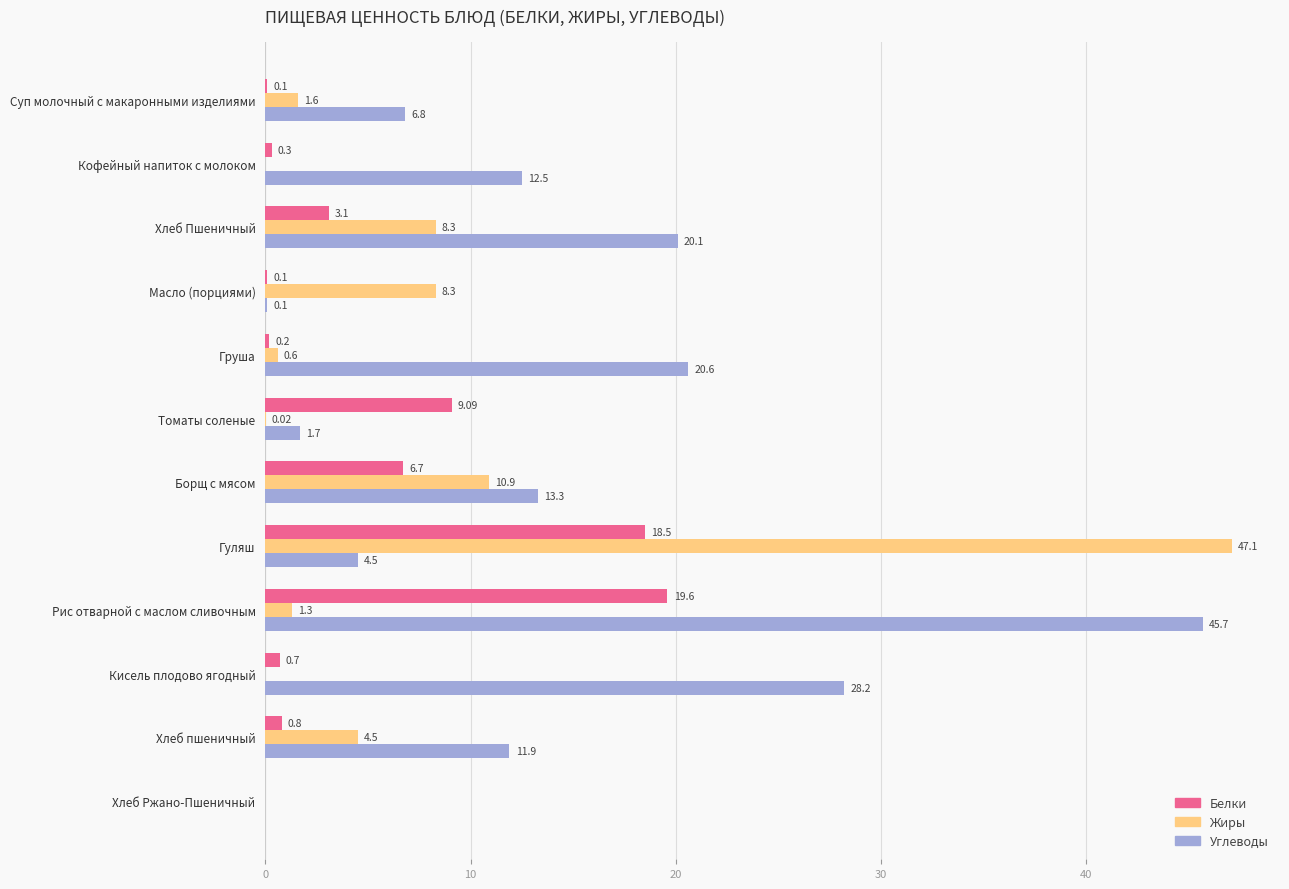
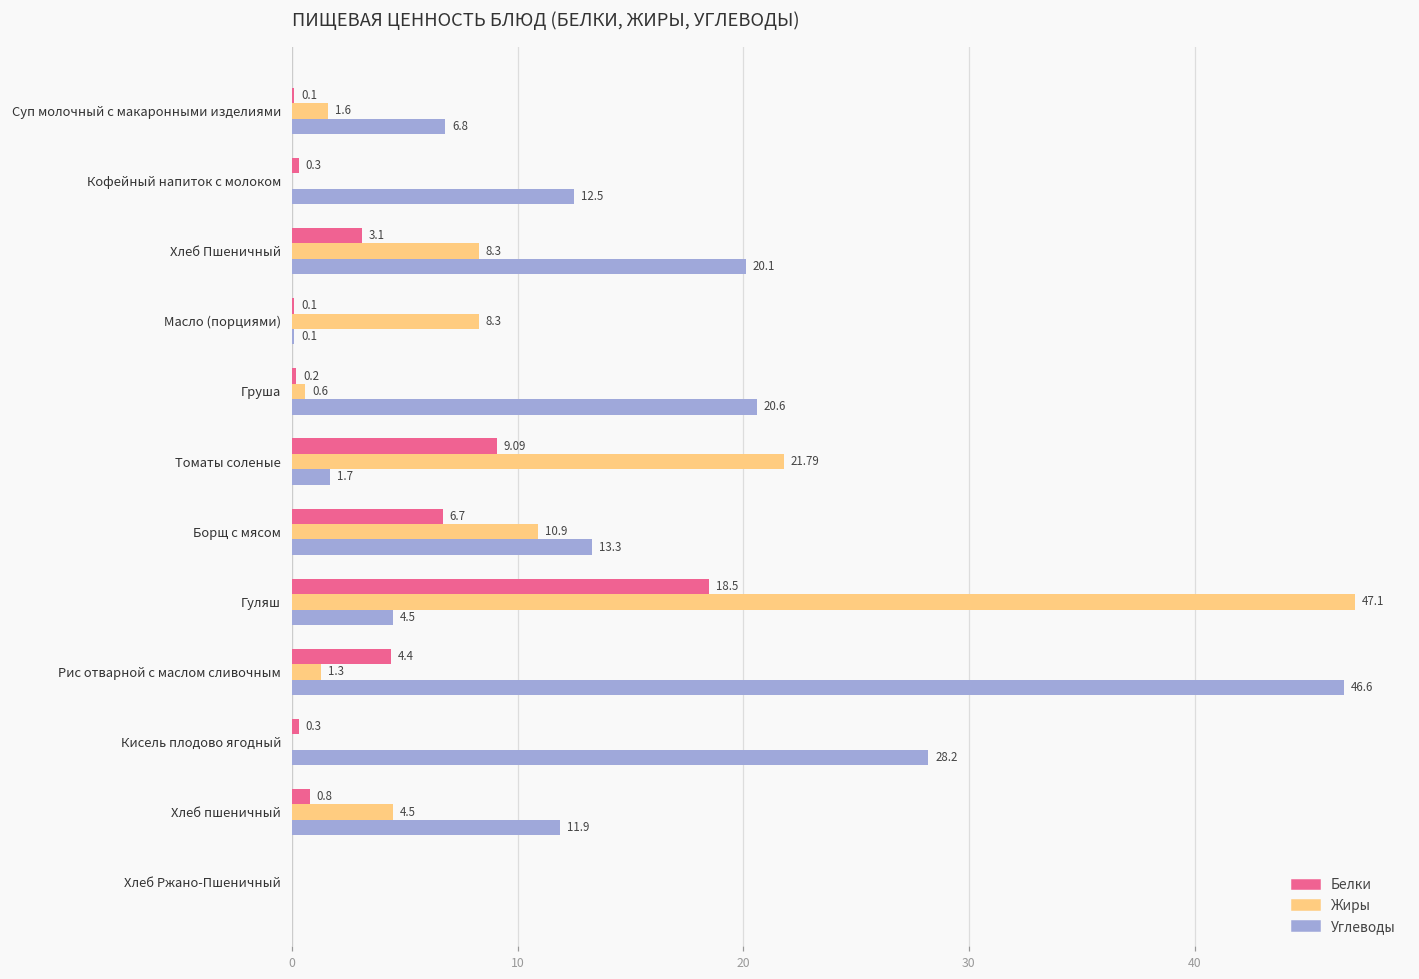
  {
    "Белки": {
      "Суп молочный с макаронными изделиями": 0.1,
      "Кофейный напиток с молоком": 0.3,
      "Хлеб Пшеничный": 3.1,
      "Масло (порциями)": 0.1,
      "Груша": 0.2,
      "Томаты соленые": 9.09,
      "Борщ с мясом": 6.7,
      "Гуляш": 18.5,
-     "Рис отварной с маслом сливочным": 19.6,
-     "Кисель плодово ягодный": 0.7,
+     "Рис отварной с маслом сливочным": 4.4,
+     "Кисель плодово ягодный": 0.3,
      "Хлеб пшеничный": 0.8
    },
    "Жиры": {
      "Суп молочный с макаронными изделиями": 1.6,
      "Хлеб Пшеничный": 8.3,
      "Масло (порциями)": 8.3,
      "Груша": 0.6,
-     "Томаты соленые": 0.02,
+     "Томаты соленые": 21.79,
      "Борщ с мясом": 10.9,
      "Гуляш": 47.1,
      "Рис отварной с маслом сливочным": 1.3,
      "Хлеб пшеничный": 4.5
    },
    "Углеводы": {
      "Суп молочный с макаронными изделиями": 6.8,
      "Кофейный напиток с молоком": 12.5,
      "Хлеб Пшеничный": 20.1,
      "Масло (порциями)": 0.1,
      "Груша": 20.6,
      "Томаты соленые": 1.7,
      "Борщ с мясом": 13.3,
      "Гуляш": 4.5,
-     "Рис отварной с маслом сливочным": 45.7,
+     "Рис отварной с маслом сливочным": 46.6,
      "Кисель плодово ягодный": 28.2,
      "Хлеб пшеничный": 11.9
    }
  }
